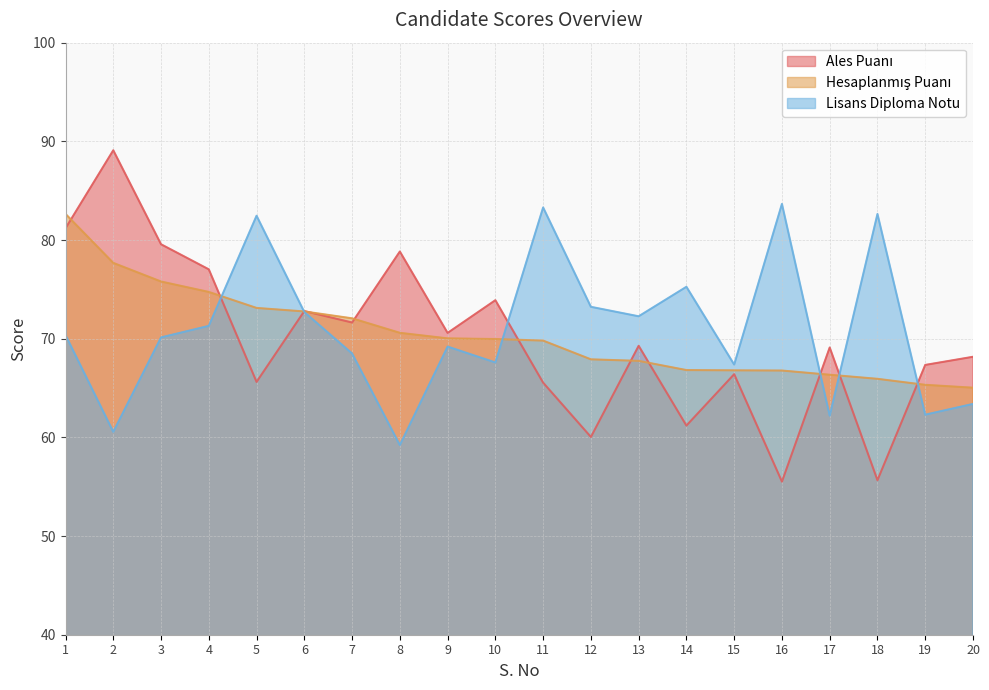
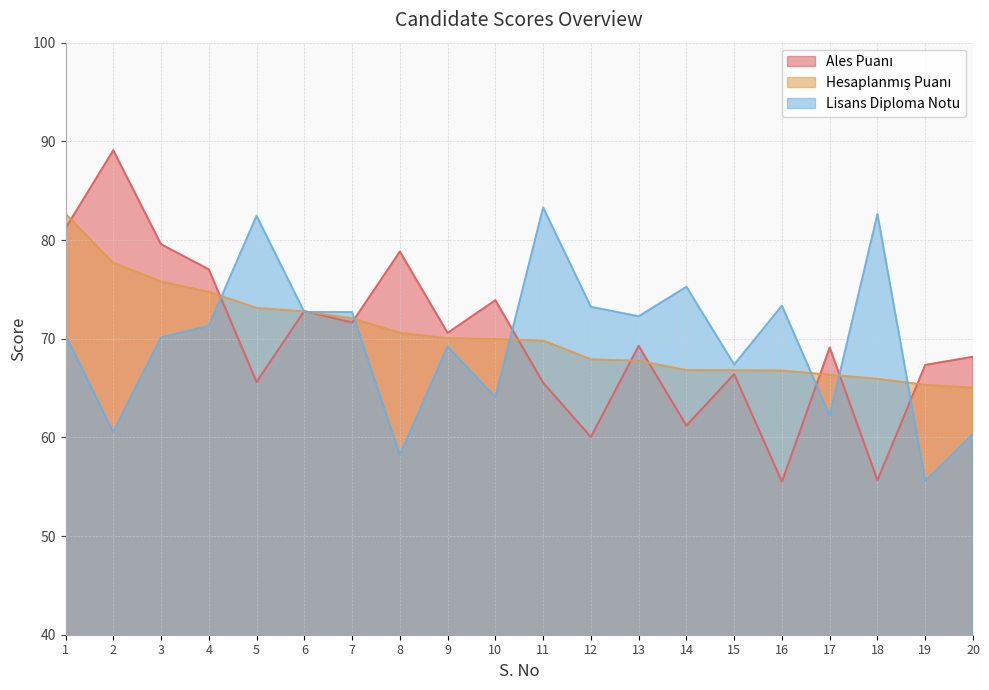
  {
    "Lisans Diploma Notu": {
      "1": 70,
      "2": 61,
      "3": 70,
      "4": 71,
      "5": 82,
-     "7": 69,
-     "8": 59,
+     "7": 73,
+     "8": 58,
      "9": 69,
-     "10": 68,
+     "10": 64,
      "11": 83,
      "12": 73,
      "13": 72,
      "14": 75,
      "15": 67,
-     "16": 84,
+     "16": 73,
      "17": 62,
      "18": 83,
-     "19": 62,
-     "20": 63
+     "19": 56,
+     "20": 60
    }
  }
